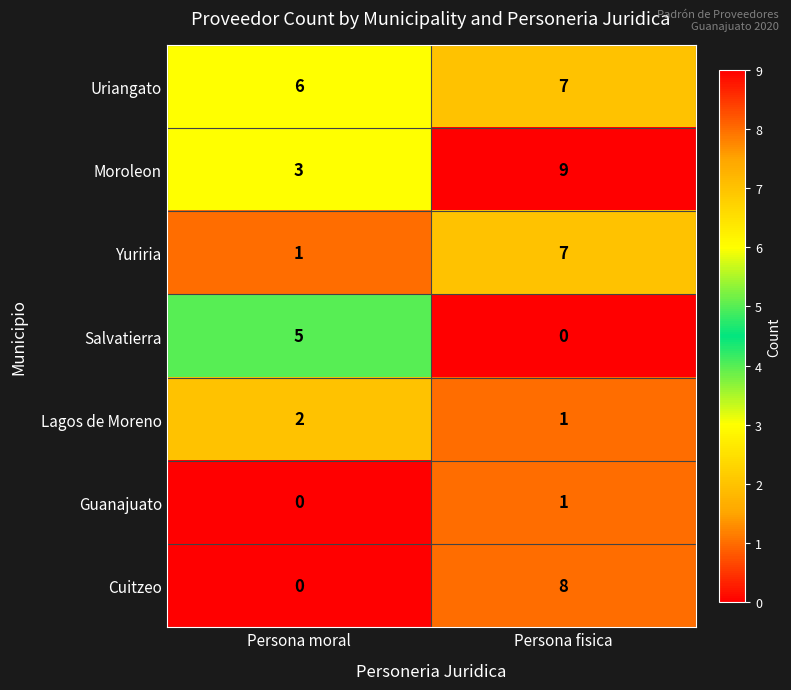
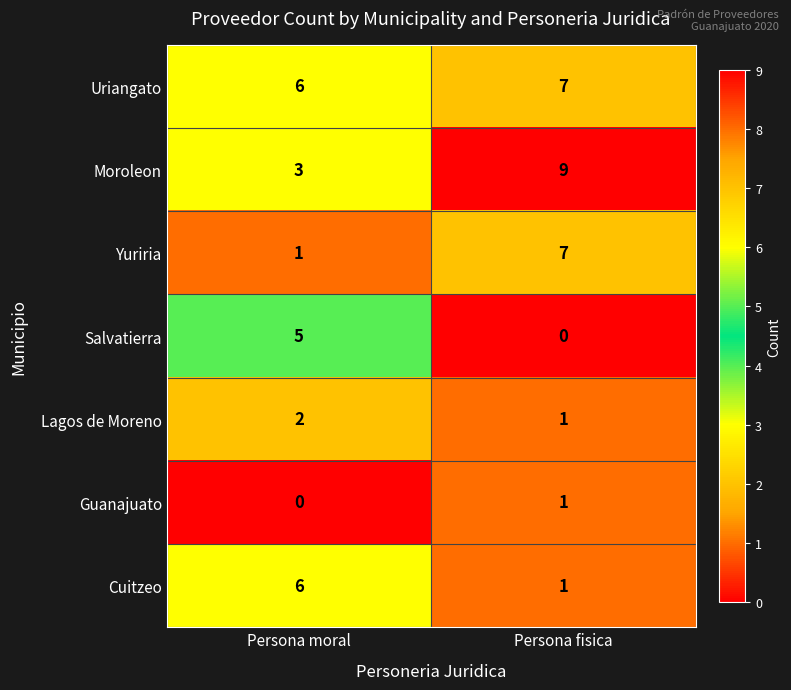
  {
    "Uriangato": {
      "Persona moral": 6,
      "Persona fisica": 7
    },
    "Moroleon": {
      "Persona moral": 3,
      "Persona fisica": 9
    },
    "Yuriria": {
      "Persona moral": 1,
      "Persona fisica": 7
    },
    "Salvatierra": {
      "Persona moral": 5,
      "Persona fisica": 0
    },
    "Lagos de Moreno": {
      "Persona moral": 2,
      "Persona fisica": 1
    },
    "Guanajuato": {
      "Persona moral": 0,
      "Persona fisica": 1
    },
    "Cuitzeo": {
-     "Persona moral": 0,
-     "Persona fisica": 8
+     "Persona moral": 6,
+     "Persona fisica": 1
    }
  }
